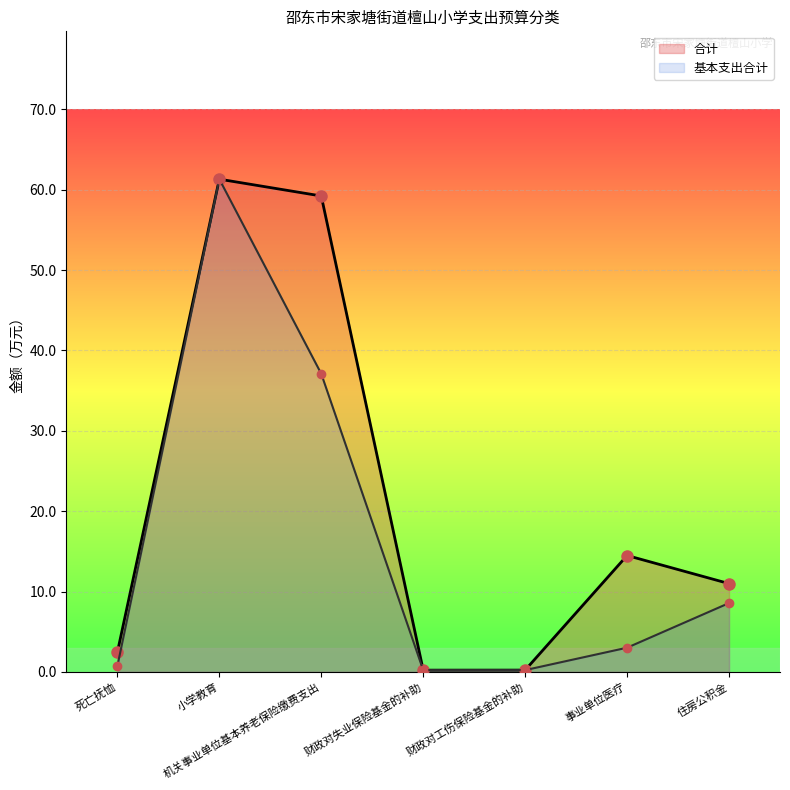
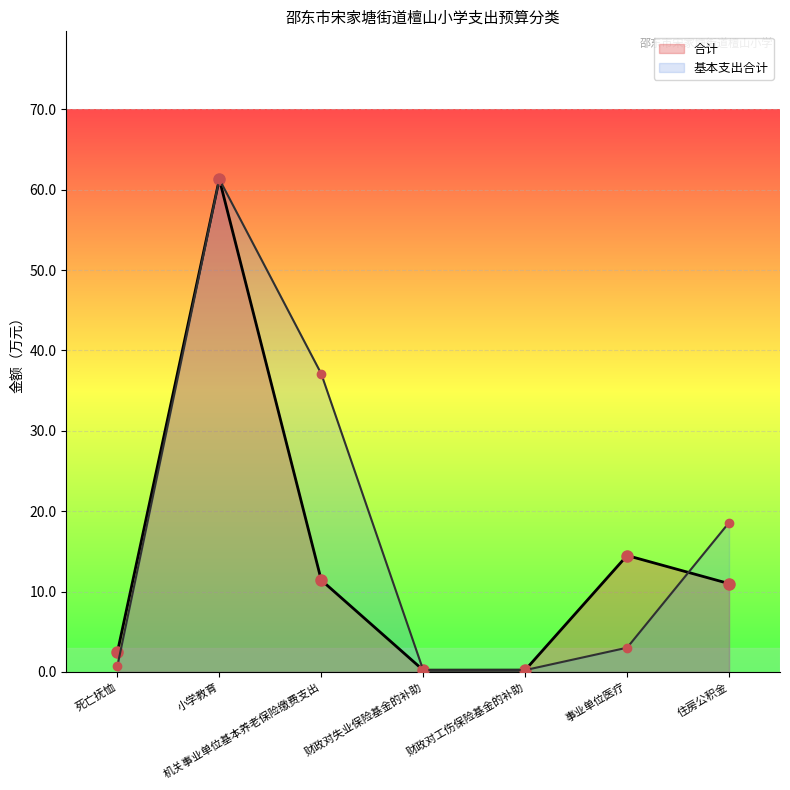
  {
    "合计": {
-     "机关事业单位基本养老保险缴费支出": 59,
+     "机关事业单位基本养老保险缴费支出": 11,
      "事业单位医疗": 14,
      "住房公积金": 11
    },
    "基本支出合计": {
      "机关事业单位基本养老保险缴费支出": 37,
      "事业单位医疗": 3,
-     "住房公积金": 9
+     "住房公积金": 19
    }
  }
